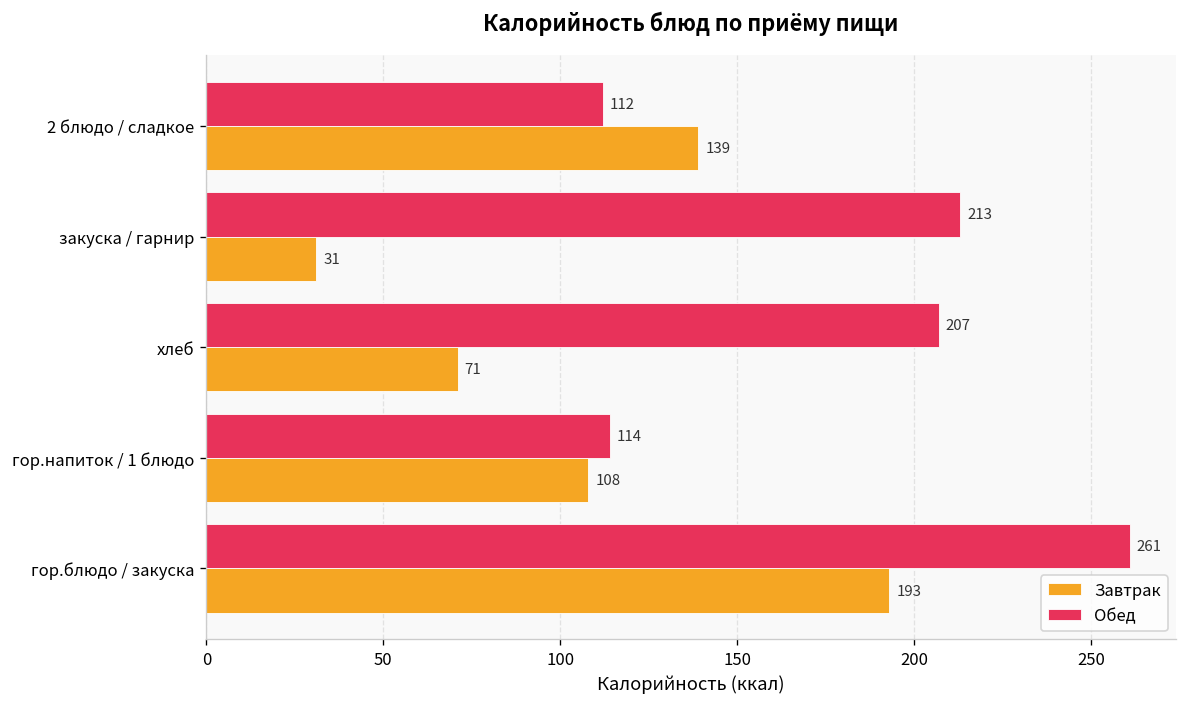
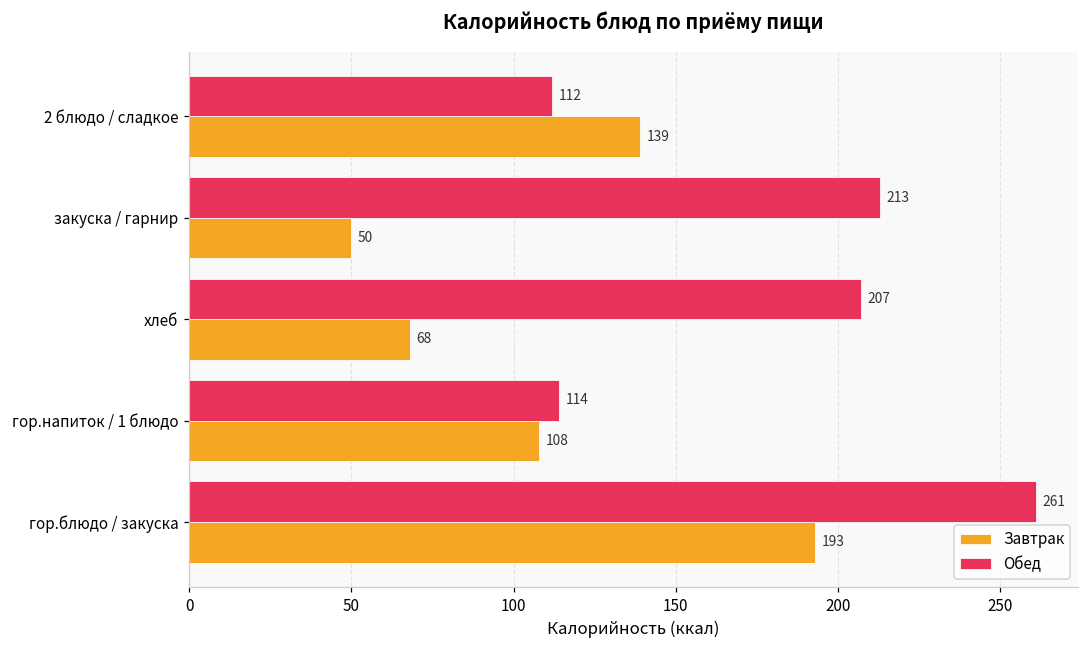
  {
    "Завтрак": {
      "2 блюдо / сладкое": 139,
-     "закуска / гарнир": 31,
-     "хлеб": 71,
+     "закуска / гарнир": 50,
+     "хлеб": 68,
      "гор.напиток / 1 блюдо": 108,
      "гор.блюдо / закуска": 193
    },
    "Обед": {
      "2 блюдо / сладкое": 112,
      "закуска / гарнир": 213,
      "хлеб": 207,
      "гор.напиток / 1 блюдо": 114,
      "гор.блюдо / закуска": 261
    }
  }
